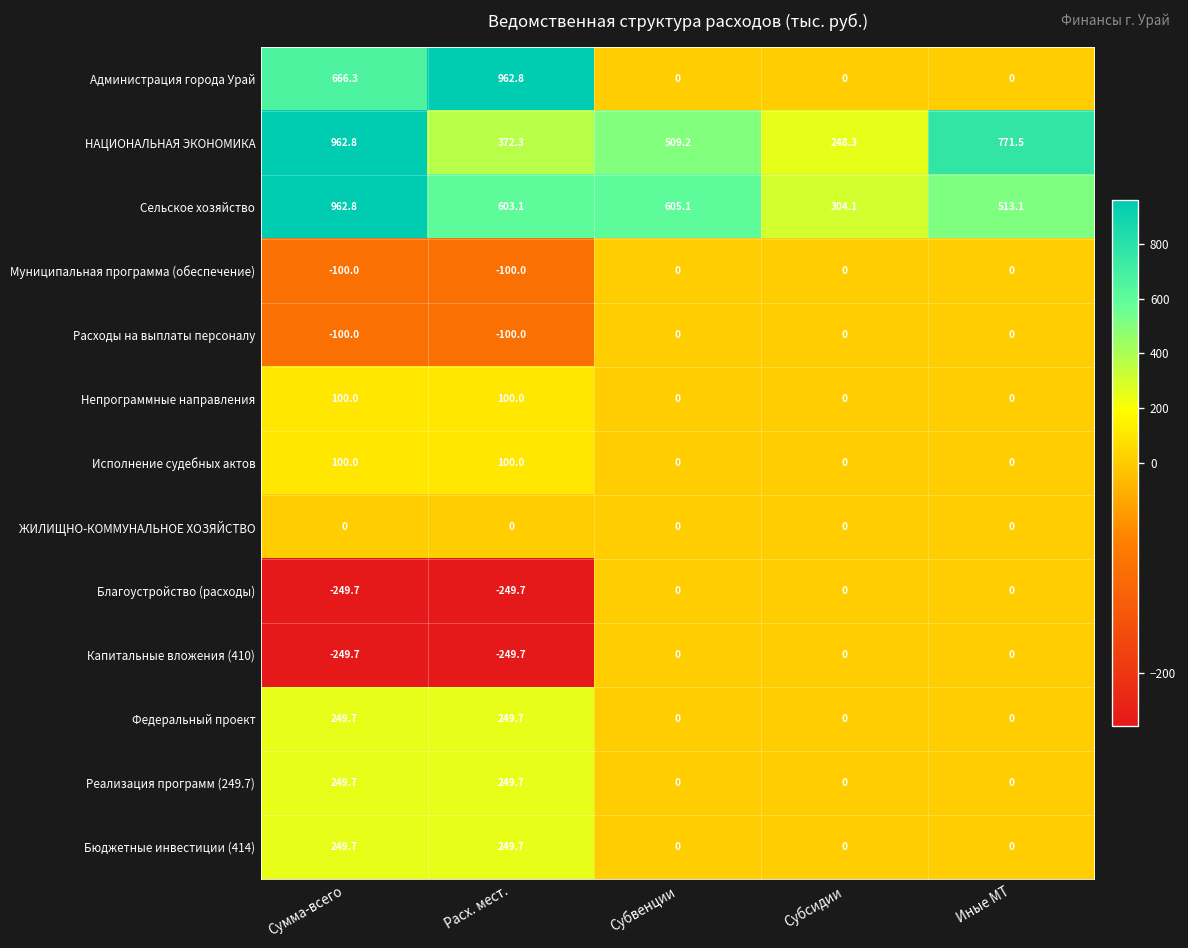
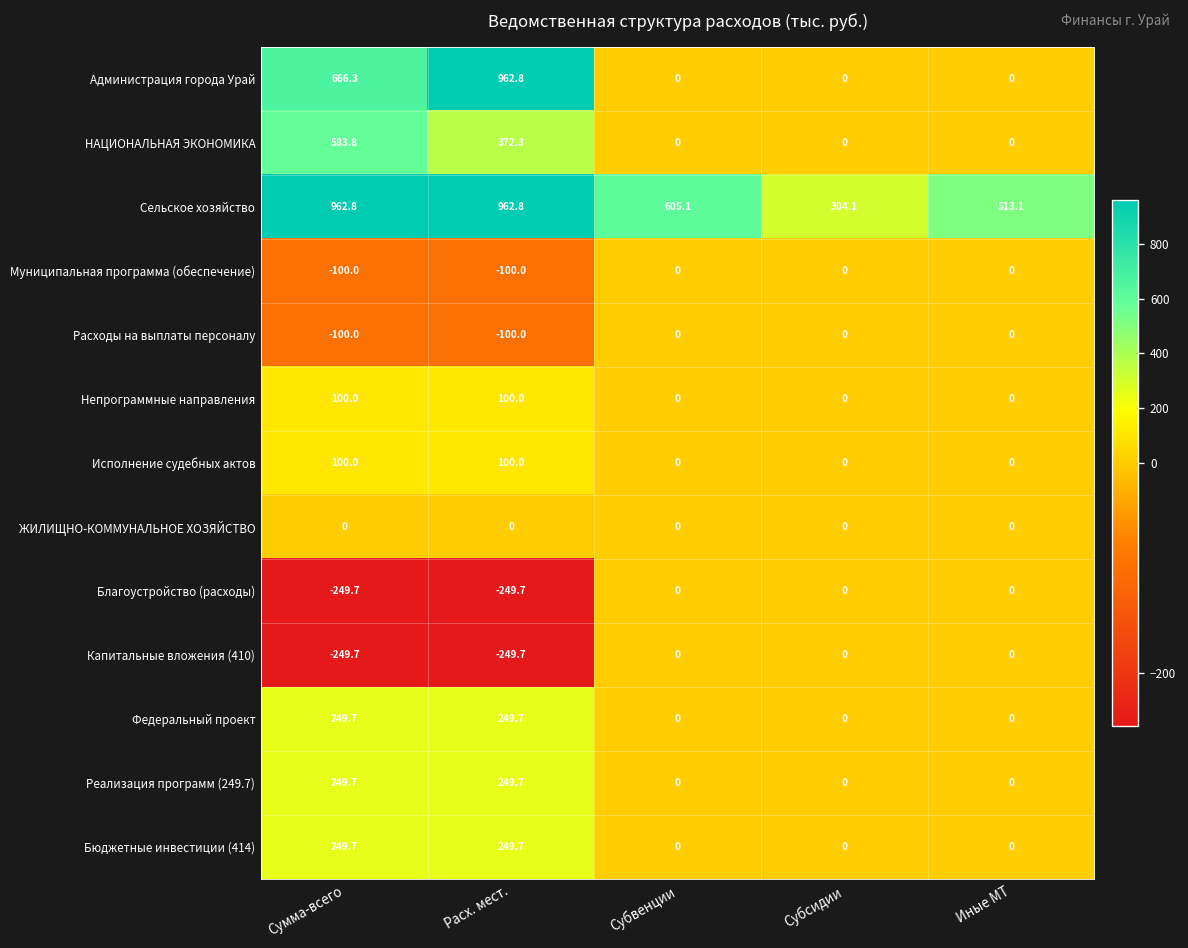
  {
    "Администрация города Урай": {
      "Сумма-всего": 666.3,
      "Расх. мест.": 962.8,
      "Субвенции": 0,
      "Субсидии": 0,
      "Иные МТ": 0
    },
    "НАЦИОНАЛЬНАЯ ЭКОНОМИКА": {
-     "Сумма-всего": 962.8,
+     "Сумма-всего": 583.8,
      "Расх. мест.": 372.3,
-     "Субвенции": 509.2,
-     "Субсидии": 248.3,
-     "Иные МТ": 771.5
+     "Субвенции": 0,
+     "Субсидии": 0,
+     "Иные МТ": 0
    },
    "Сельское хозяйство": {
      "Сумма-всего": 962.8,
-     "Расх. мест.": 603.1,
+     "Расх. мест.": 962.8,
      "Субвенции": 605.1,
      "Субсидии": 304.1,
      "Иные МТ": 513.1
    },
    "Муниципальная программа (обеспечение)": {
      "Сумма-всего": -100.0,
      "Расх. мест.": -100.0,
      "Субвенции": 0,
      "Субсидии": 0,
      "Иные МТ": 0
    },
    "Расходы на выплаты персоналу": {
      "Сумма-всего": -100.0,
      "Расх. мест.": -100.0,
      "Субвенции": 0,
      "Субсидии": 0,
      "Иные МТ": 0
    },
    "Непрограммные направления": {
      "Сумма-всего": 100.0,
      "Расх. мест.": 100.0,
      "Субвенции": 0,
      "Субсидии": 0,
      "Иные МТ": 0
    },
    "Исполнение судебных актов": {
      "Сумма-всего": 100.0,
      "Расх. мест.": 100.0,
      "Субвенции": 0,
      "Субсидии": 0,
      "Иные МТ": 0
    },
    "ЖИЛИЩНО-КОММУНАЛЬНОЕ ХОЗЯЙСТВО": {
      "Сумма-всего": 0,
      "Расх. мест.": 0,
      "Субвенции": 0,
      "Субсидии": 0,
      "Иные МТ": 0
    },
    "Благоустройство (расходы)": {
      "Сумма-всего": -249.7,
      "Расх. мест.": -249.7,
      "Субвенции": 0,
      "Субсидии": 0,
      "Иные МТ": 0
    },
    "Капитальные вложения (410)": {
      "Сумма-всего": -249.7,
      "Расх. мест.": -249.7,
      "Субвенции": 0,
      "Субсидии": 0,
      "Иные МТ": 0
    },
    "Федеральный проект": {
      "Сумма-всего": 249.7,
      "Расх. мест.": 249.7,
      "Субвенции": 0,
      "Субсидии": 0,
      "Иные МТ": 0
    },
    "Реализация программ (249.7)": {
      "Сумма-всего": 249.7,
      "Расх. мест.": 249.7,
      "Субвенции": 0,
      "Субсидии": 0,
      "Иные МТ": 0
    },
    "Бюджетные инвестиции (414)": {
      "Сумма-всего": 249.7,
      "Расх. мест.": 249.7,
      "Субвенции": 0,
      "Субсидии": 0,
      "Иные МТ": 0
    }
  }
